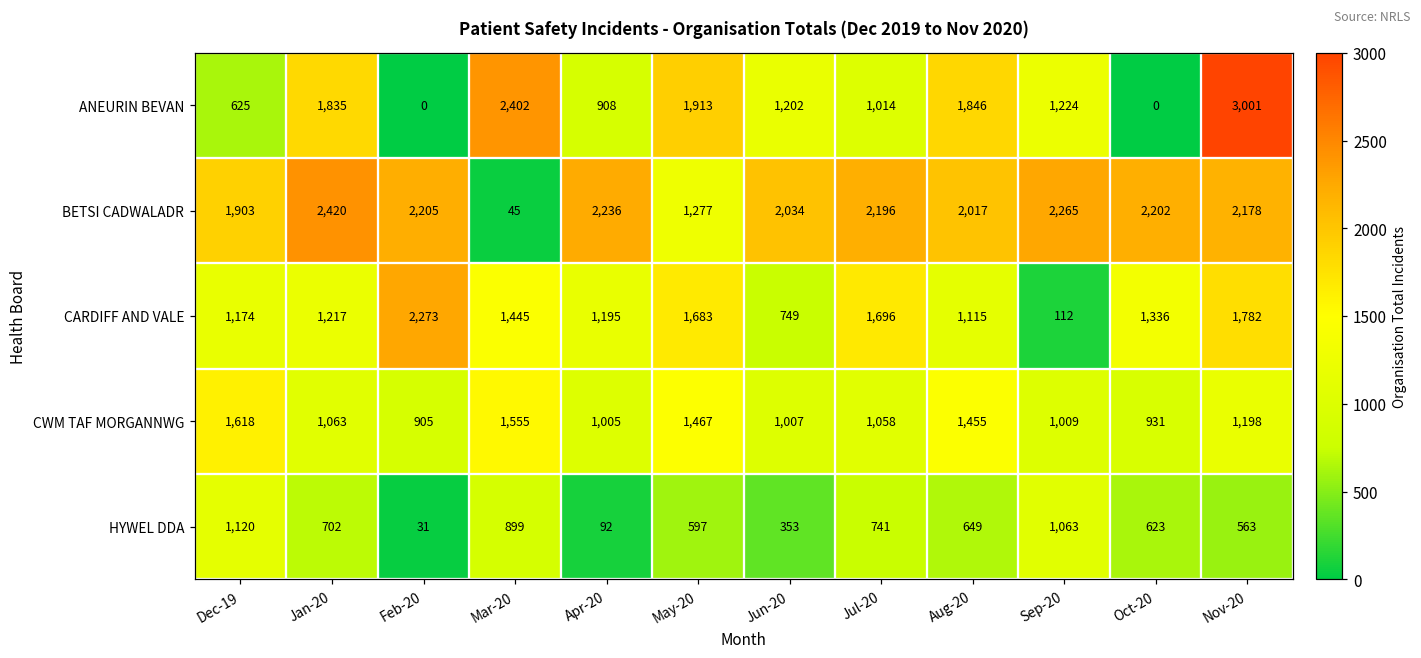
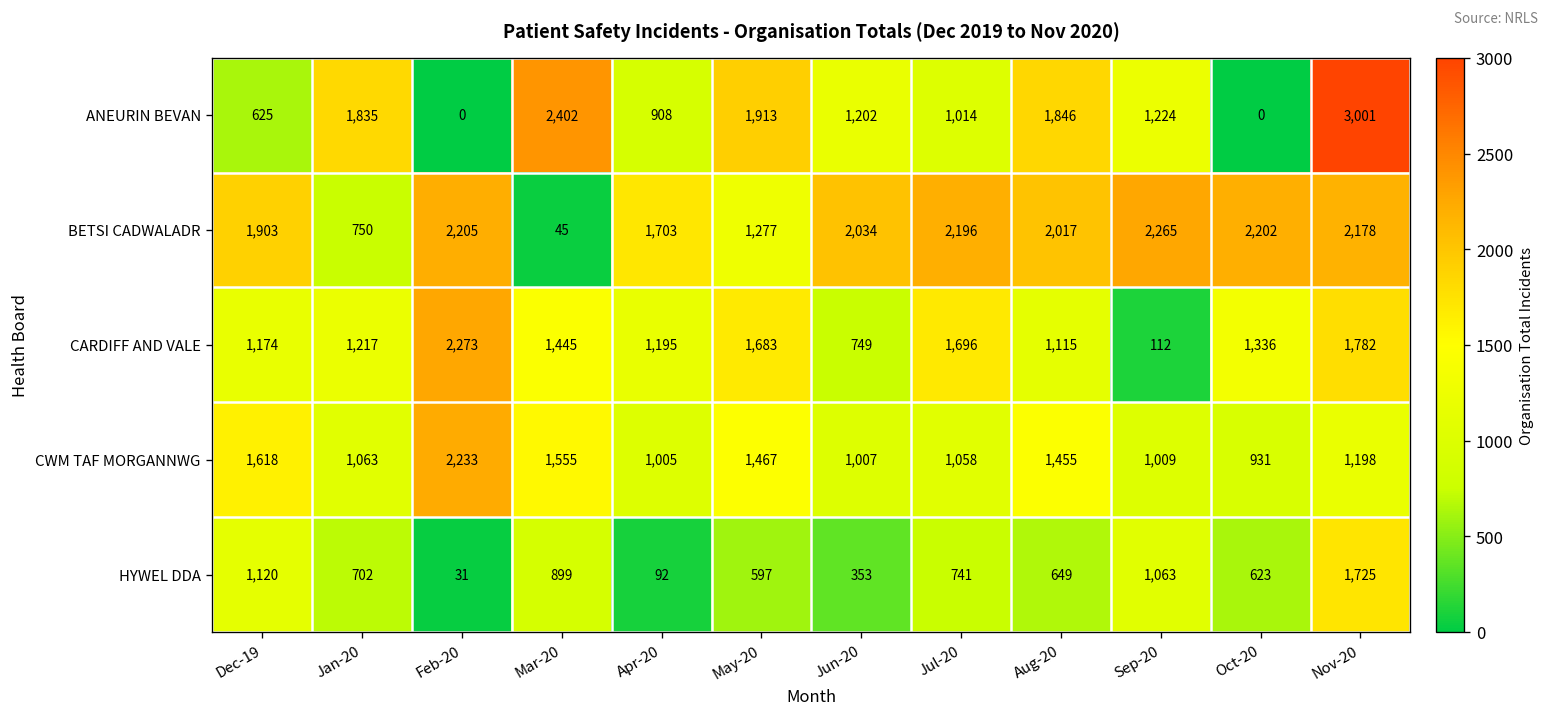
  {
    "ANEURIN BEVAN": {
      "Dec-19": "625",
      "Jan-20": "1,835",
      "Feb-20": "0",
      "Mar-20": "2,402",
      "Apr-20": "908",
      "May-20": "1,913",
      "Jun-20": "1,202",
      "Jul-20": "1,014",
      "Aug-20": "1,846",
      "Sep-20": "1,224",
      "Oct-20": "0",
      "Nov-20": "3,001"
    },
    "BETSI CADWALADR": {
      "Dec-19": "1,903",
-     "Jan-20": "2,420",
+     "Jan-20": "750",
      "Feb-20": "2,205",
      "Mar-20": "45",
-     "Apr-20": "2,236",
+     "Apr-20": "1,703",
      "May-20": "1,277",
      "Jun-20": "2,034",
      "Jul-20": "2,196",
      "Aug-20": "2,017",
      "Sep-20": "2,265",
      "Oct-20": "2,202",
      "Nov-20": "2,178"
    },
    "CARDIFF AND VALE": {
      "Dec-19": "1,174",
      "Jan-20": "1,217",
      "Feb-20": "2,273",
      "Mar-20": "1,445",
      "Apr-20": "1,195",
      "May-20": "1,683",
      "Jun-20": "749",
      "Jul-20": "1,696",
      "Aug-20": "1,115",
      "Sep-20": "112",
      "Oct-20": "1,336",
      "Nov-20": "1,782"
    },
    "CWM TAF MORGANNWG": {
      "Dec-19": "1,618",
      "Jan-20": "1,063",
-     "Feb-20": "905",
+     "Feb-20": "2,233",
      "Mar-20": "1,555",
      "Apr-20": "1,005",
      "May-20": "1,467",
      "Jun-20": "1,007",
      "Jul-20": "1,058",
      "Aug-20": "1,455",
      "Sep-20": "1,009",
      "Oct-20": "931",
      "Nov-20": "1,198"
    },
    "HYWEL DDA": {
      "Dec-19": "1,120",
      "Jan-20": "702",
      "Feb-20": "31",
      "Mar-20": "899",
      "Apr-20": "92",
      "May-20": "597",
      "Jun-20": "353",
      "Jul-20": "741",
      "Aug-20": "649",
      "Sep-20": "1,063",
      "Oct-20": "623",
-     "Nov-20": "563"
+     "Nov-20": "1,725"
    }
  }
